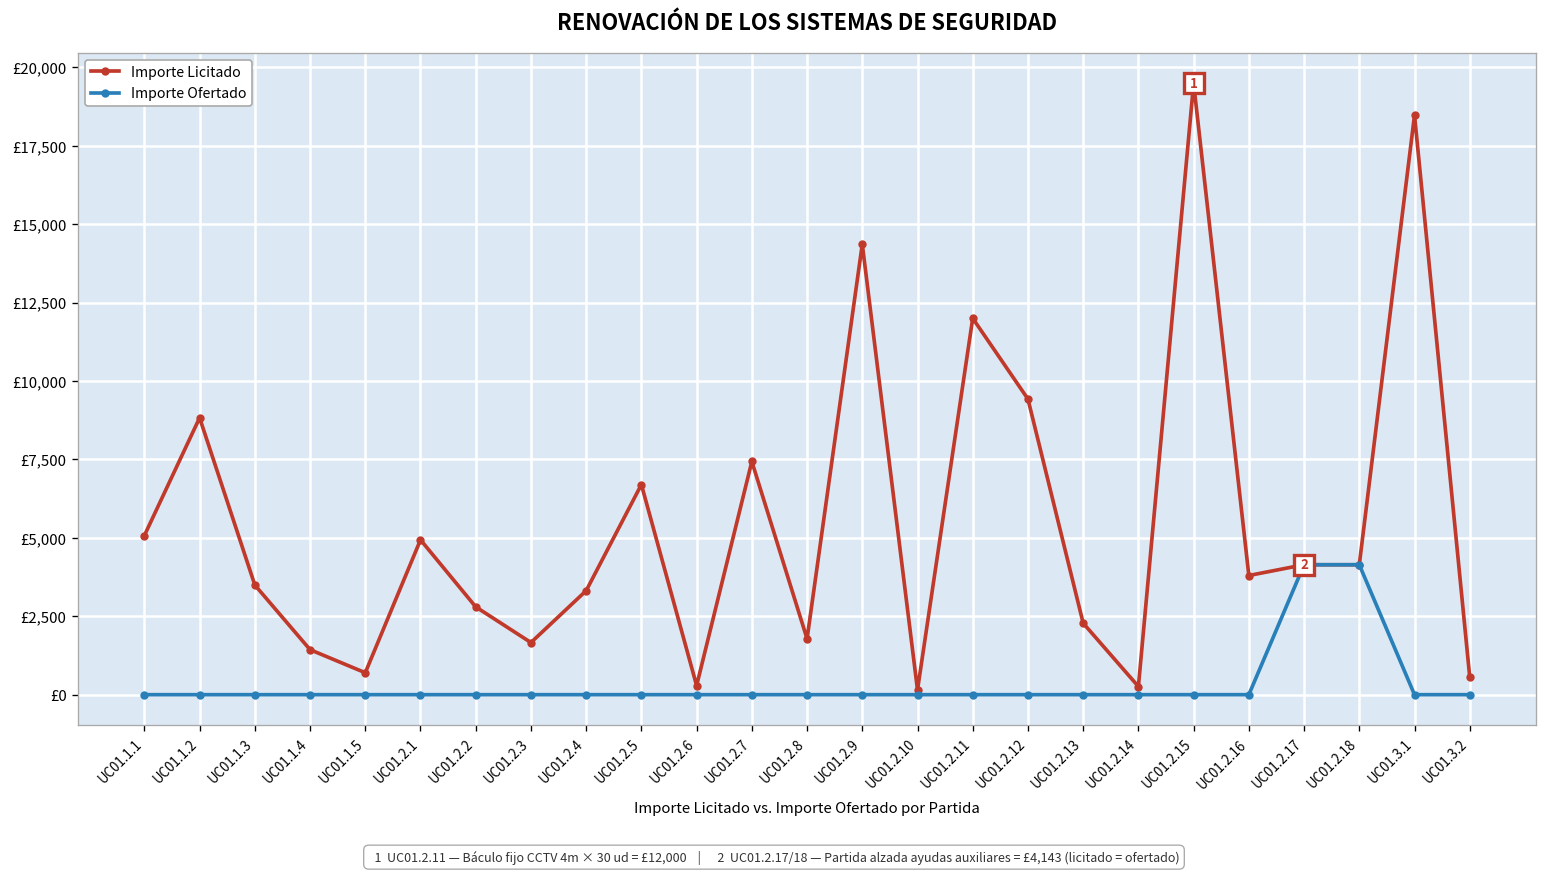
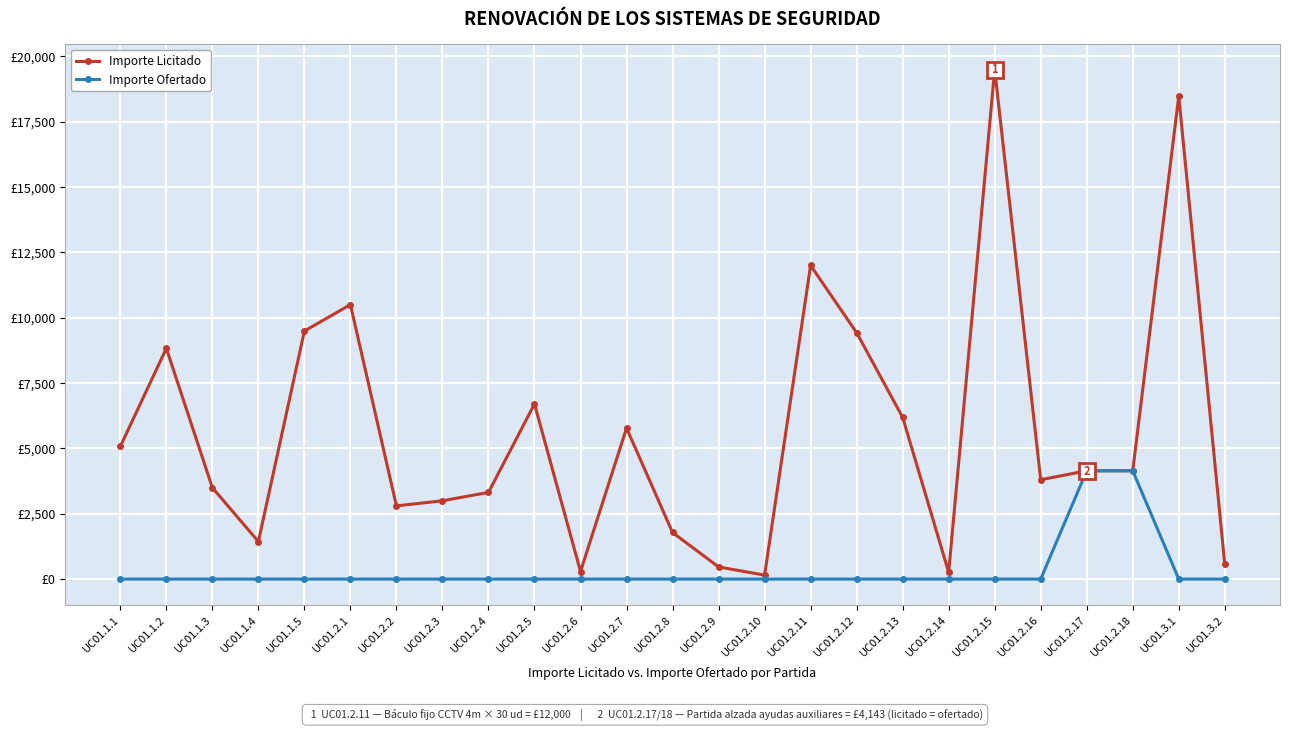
  {
    "Importe Licitado": {
      "UC01.1.1": "£5,100",
      "UC01.1.2": "£8,800",
      "UC01.1.3": "£3,500",
      "UC01.1.4": "£1,400",
-     "UC01.1.5": "£700",
-     "UC01.2.1": "£4,900",
+     "UC01.1.5": "£9,500",
+     "UC01.2.1": "£10,500",
      "UC01.2.2": "£2,800",
-     "UC01.2.3": "£1,700",
+     "UC01.2.3": "£3,000",
      "UC01.2.4": "£3,300",
      "UC01.2.5": "£6,700",
      "UC01.2.6": "£300",
-     "UC01.2.7": "£7,400",
+     "UC01.2.7": "£5,800",
      "UC01.2.8": "£1,800",
-     "UC01.2.9": "£14,400",
+     "UC01.2.9": "£500",
      "UC01.2.10": "£200",
      "UC01.2.11": "£12,000",
      "UC01.2.12": "£9,400",
-     "UC01.2.13": "£2,300",
+     "UC01.2.13": "£6,200",
      "UC01.2.14": "£300",
      "UC01.2.16": "£3,800",
      "UC01.3.1": "£18,500",
      "UC01.3.2": "£600"
    },
    "Importe Ofertado": {
      "UC01.1.1": "£0",
      "UC01.1.2": "£0",
      "UC01.1.3": "£0",
      "UC01.1.4": "£0",
      "UC01.1.5": "£0",
      "UC01.2.1": "£0",
      "UC01.2.2": "£0",
      "UC01.2.3": "£0",
      "UC01.2.4": "£0",
      "UC01.2.5": "£0",
      "UC01.2.6": "£0",
      "UC01.2.7": "£0",
      "UC01.2.8": "£0",
      "UC01.2.9": "£0",
      "UC01.2.10": "£0",
      "UC01.2.11": "£0",
      "UC01.2.12": "£0",
      "UC01.2.13": "£0",
      "UC01.2.14": "£0",
      "UC01.2.15": "£0",
      "UC01.2.16": "£0",
      "UC01.3.1": "£0",
      "UC01.3.2": "£0"
    }
  }
